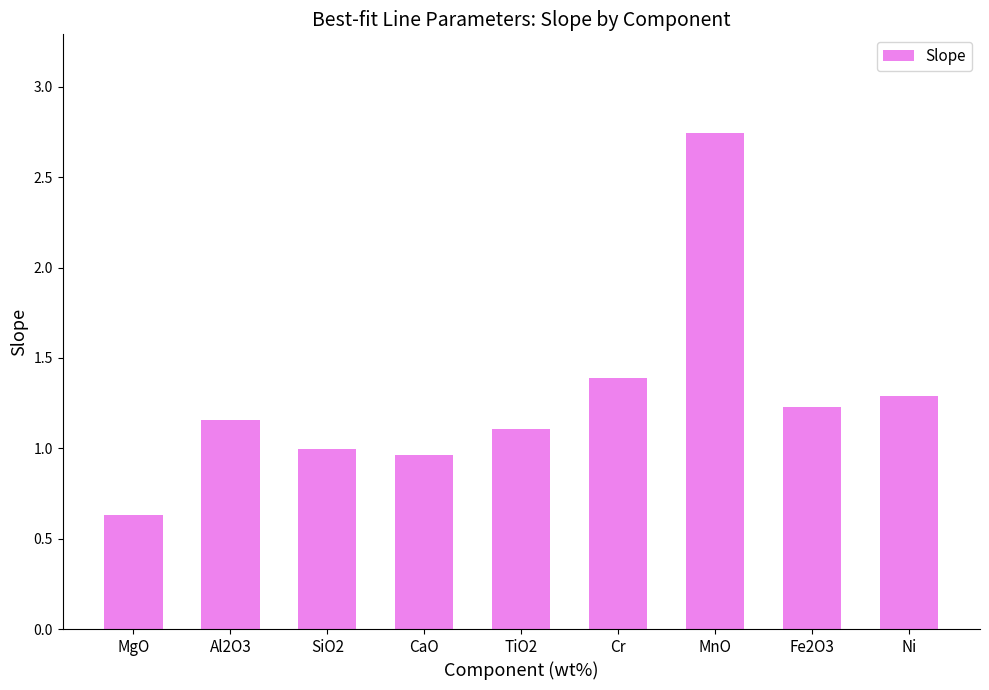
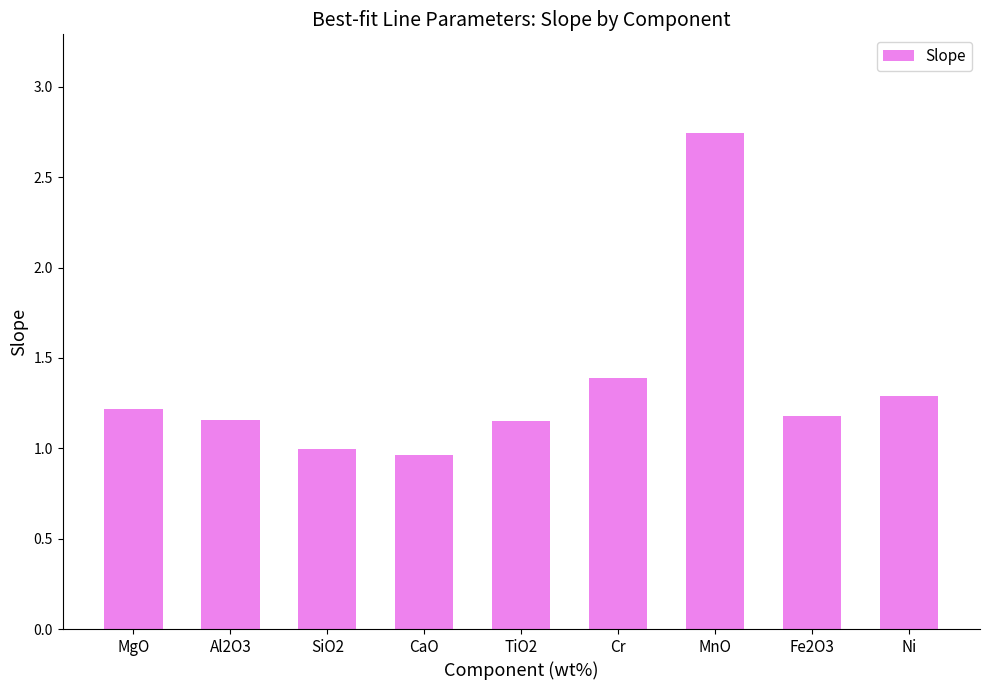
  {
-   "MgO": 0.63,
+   "MgO": 1.22,
    "Al2O3": 1.16,
    "SiO2": 0.99,
    "CaO": 0.96,
-   "TiO2": 1.11,
+   "TiO2": 1.15,
    "Cr": 1.39,
    "MnO": 2.74,
-   "Fe2O3": 1.23,
+   "Fe2O3": 1.18,
    "Ni": 1.29
  }
